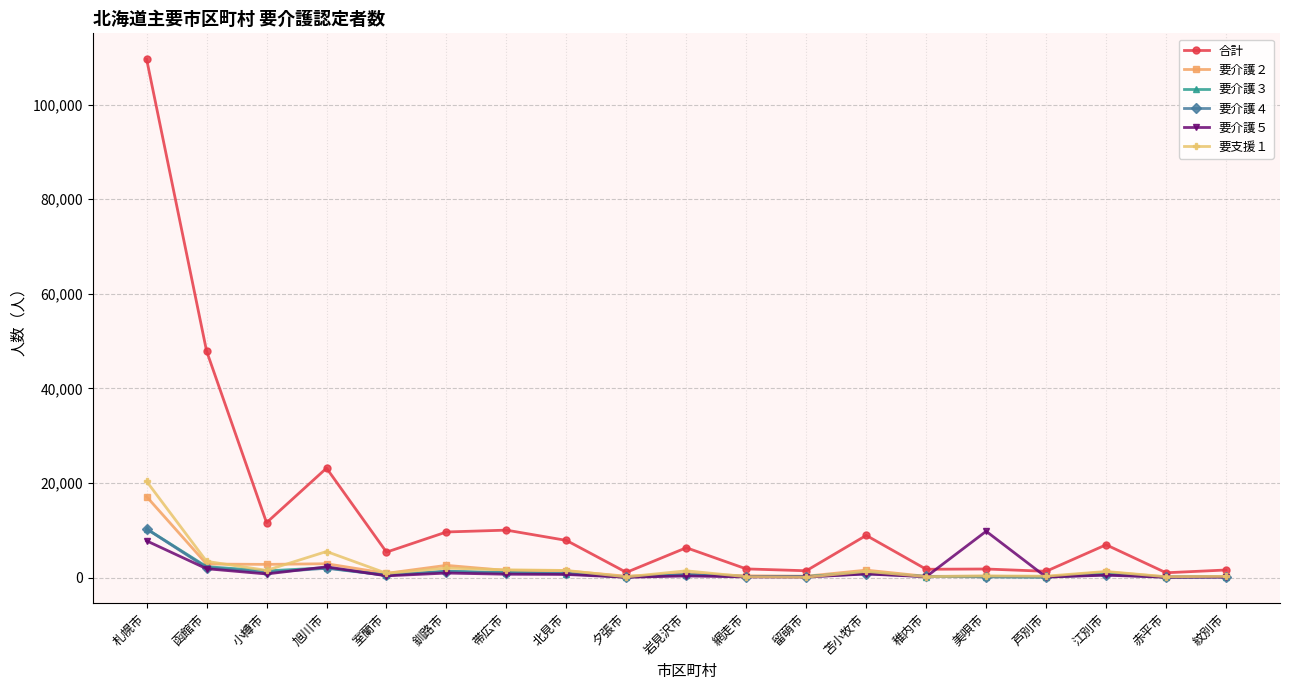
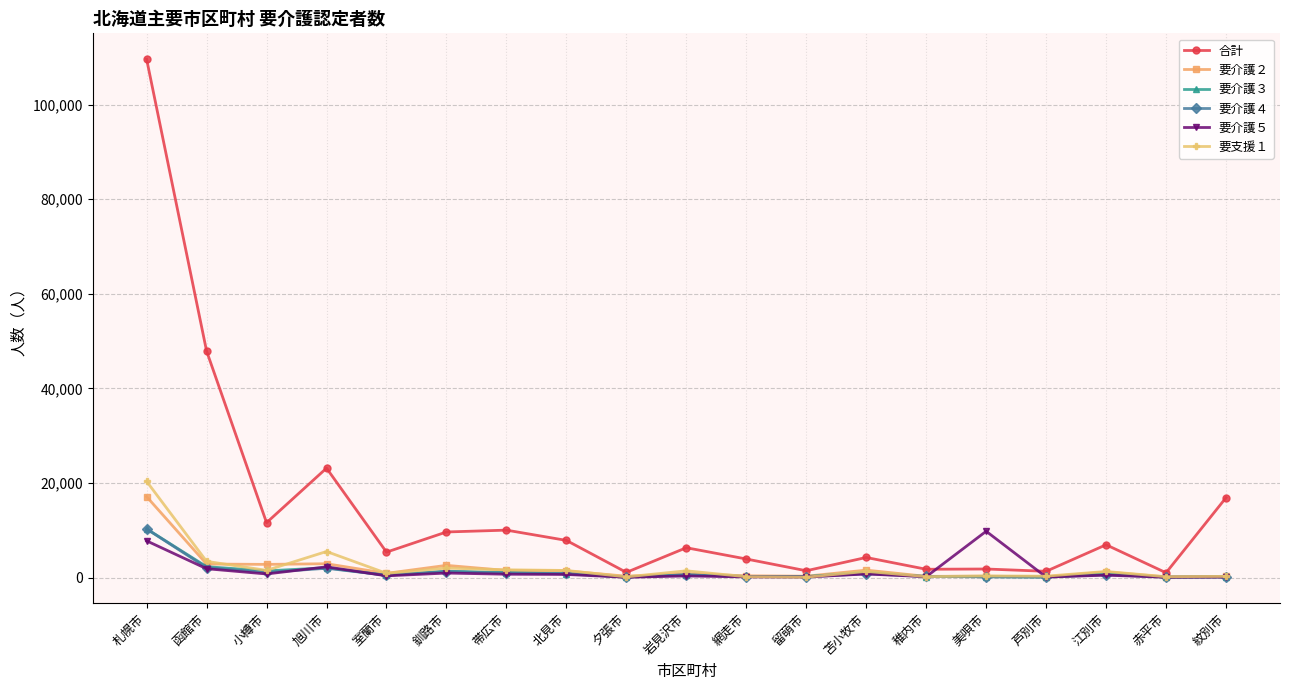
  {
    "合計": {
      "札幌市": "110,000",
      "函館市": "48,000",
      "小樽市": "12,000",
      "旭川市": "23,000",
      "室蘭市": "5,000",
      "釧路市": "10,000",
      "帯広市": "10,000",
      "北見市": "8,000",
      "夕張市": "1,000",
      "岩見沢市": "6,000",
-     "網走市": "2,000",
+     "網走市": "4,000",
      "留萌市": "1,000",
-     "苫小牧市": "9,000",
+     "苫小牧市": "4,000",
      "稚内市": "2,000",
      "美唄市": "2,000",
      "芦別市": "1,000",
      "江別市": "7,000",
      "赤平市": "1,000",
-     "紋別市": "2,000"
+     "紋別市": "17,000"
    },
    "要介護５": {
      "札幌市": "8,000",
      "美唄市": "10,000"
    }
  }
